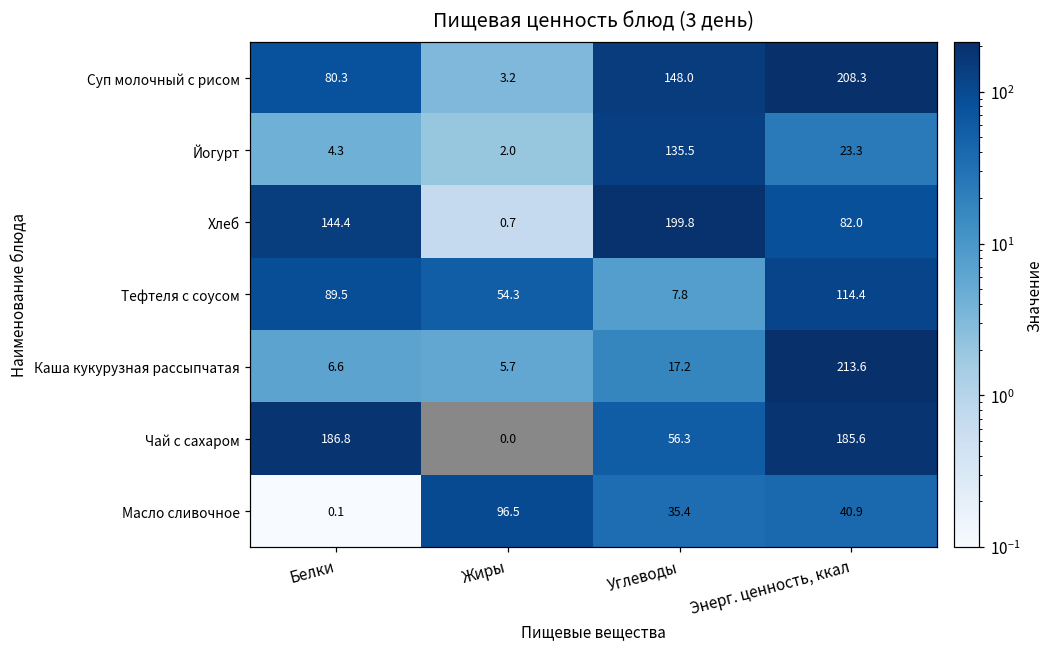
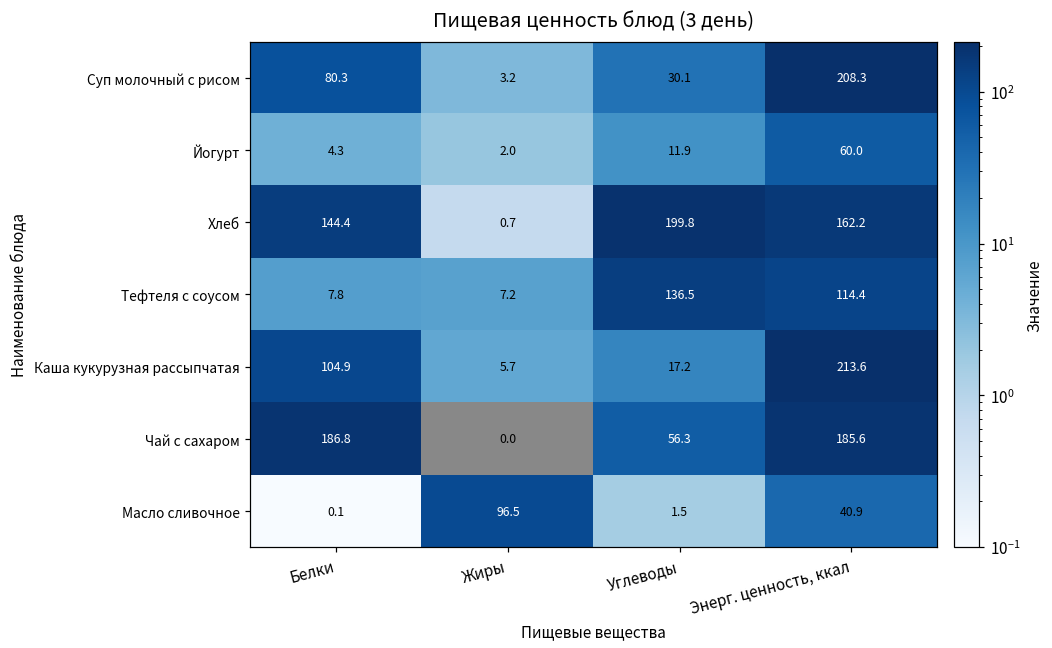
  {
    "Суп молочный с рисом": {
      "Белки": 80.3,
      "Жиры": 3.2,
-     "Углеводы": 148.0,
+     "Углеводы": 30.1,
      "Энерг. ценность, ккал": 208.3
    },
    "Йогурт": {
      "Белки": 4.3,
      "Жиры": 2.0,
-     "Углеводы": 135.5,
-     "Энерг. ценность, ккал": 23.3
+     "Углеводы": 11.9,
+     "Энерг. ценность, ккал": 60.0
    },
    "Хлеб": {
      "Белки": 144.4,
      "Жиры": 0.7,
      "Углеводы": 199.8,
-     "Энерг. ценность, ккал": 82.0
+     "Энерг. ценность, ккал": 162.2
    },
    "Тефтеля с соусом": {
-     "Белки": 89.5,
-     "Жиры": 54.3,
-     "Углеводы": 7.8,
+     "Белки": 7.8,
+     "Жиры": 7.2,
+     "Углеводы": 136.5,
      "Энерг. ценность, ккал": 114.4
    },
    "Каша кукурузная рассыпчатая": {
-     "Белки": 6.6,
+     "Белки": 104.9,
      "Жиры": 5.7,
      "Углеводы": 17.2,
      "Энерг. ценность, ккал": 213.6
    },
    "Чай с сахаром": {
      "Белки": 186.8,
      "Жиры": 0.0,
      "Углеводы": 56.3,
      "Энерг. ценность, ккал": 185.6
    },
    "Масло сливочное": {
      "Белки": 0.1,
      "Жиры": 96.5,
-     "Углеводы": 35.4,
+     "Углеводы": 1.5,
      "Энерг. ценность, ккал": 40.9
    }
  }
